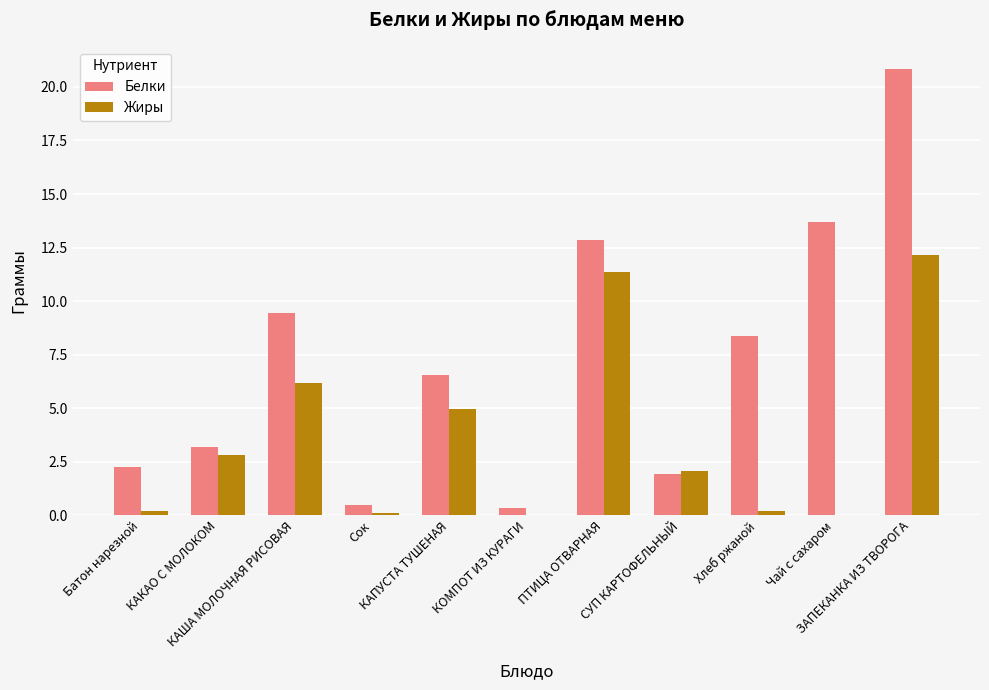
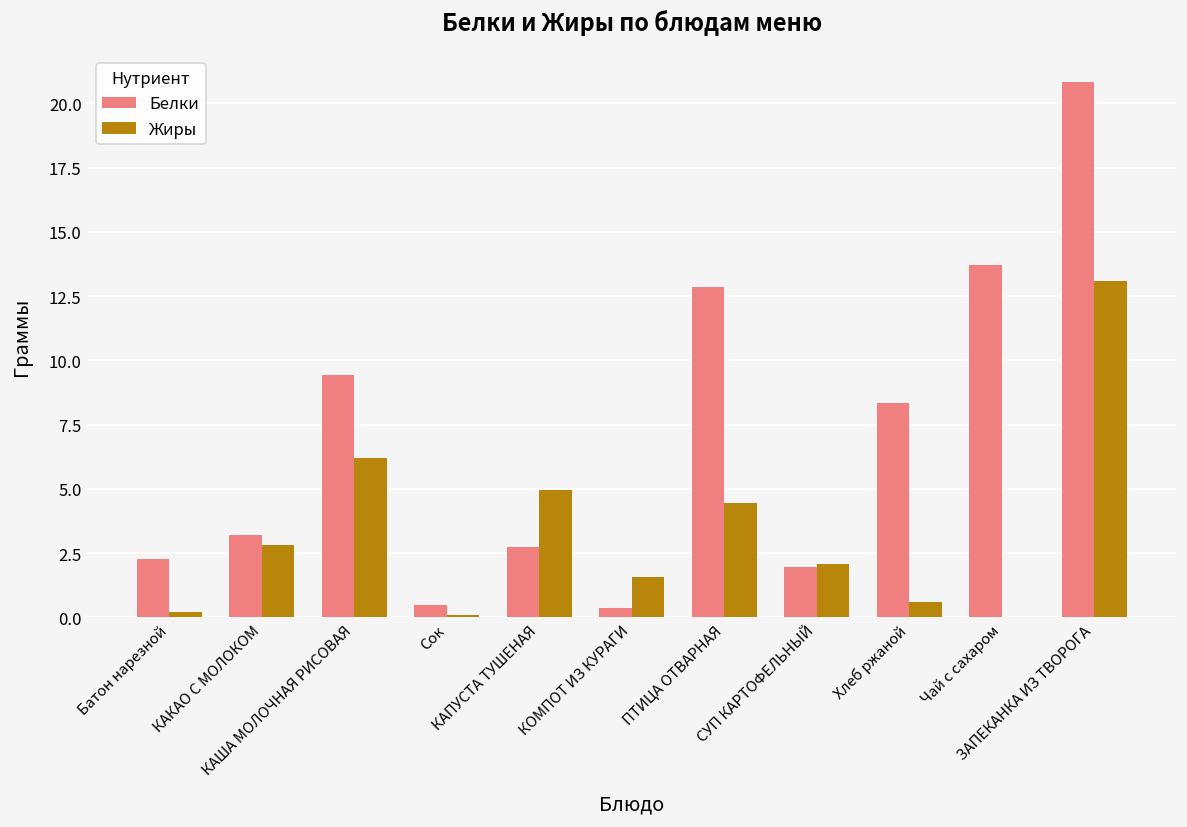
  {
    "Белки": {
      "Батон нарезной": 2.3,
      "КАКАО С МОЛОКОМ": 3.2,
      "КАША МОЛОЧНАЯ РИСОВАЯ": 9.4,
      "Сок": 0.5,
-     "КАПУСТА ТУШЕНАЯ": 6.6,
+     "КАПУСТА ТУШЕНАЯ": 2.7,
      "КОМПОТ ИЗ КУРАГИ": 0.4,
      "ПТИЦА ОТВАРНАЯ": 12.9,
      "СУП КАРТОФЕЛЬНЫЙ": 1.9,
      "Хлеб ржаной": 8.4,
      "Чай с сахаром": 13.7,
      "ЗАПЕКАНКА ИЗ ТВОРОГА": 20.8
    },
    "Жиры": {
      "Батон нарезной": 0.2,
      "КАКАО С МОЛОКОМ": 2.8,
      "КАША МОЛОЧНАЯ РИСОВАЯ": 6.2,
      "КАПУСТА ТУШЕНАЯ": 4.9,
-     "КОМПОТ ИЗ КУРАГИ": 0.0,
-     "ПТИЦА ОТВАРНАЯ": 11.4,
+     "КОМПОТ ИЗ КУРАГИ": 1.6,
+     "ПТИЦА ОТВАРНАЯ": 4.5,
      "СУП КАРТОФЕЛЬНЫЙ": 2.1,
-     "Хлеб ржаной": 0.2,
+     "Хлеб ржаной": 0.6,
      "Чай с сахаром": 0.0,
-     "ЗАПЕКАНКА ИЗ ТВОРОГА": 12.2
+     "ЗАПЕКАНКА ИЗ ТВОРОГА": 13.1
    }
  }
